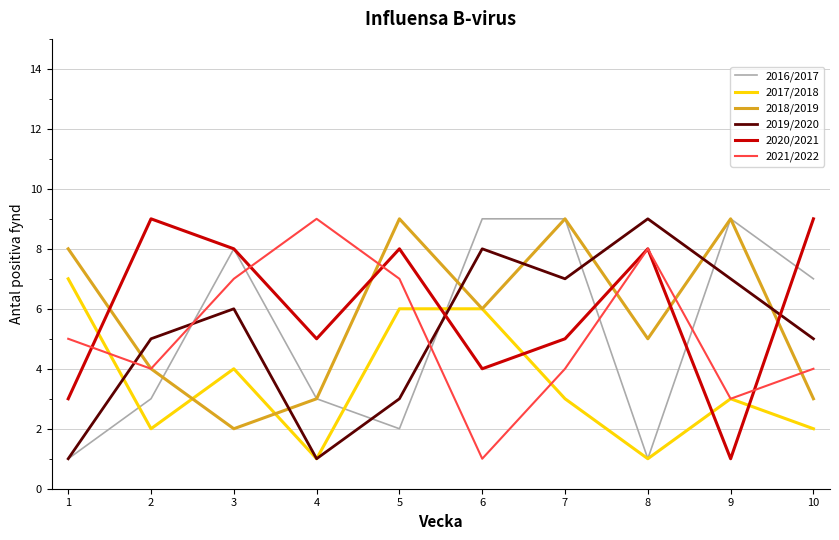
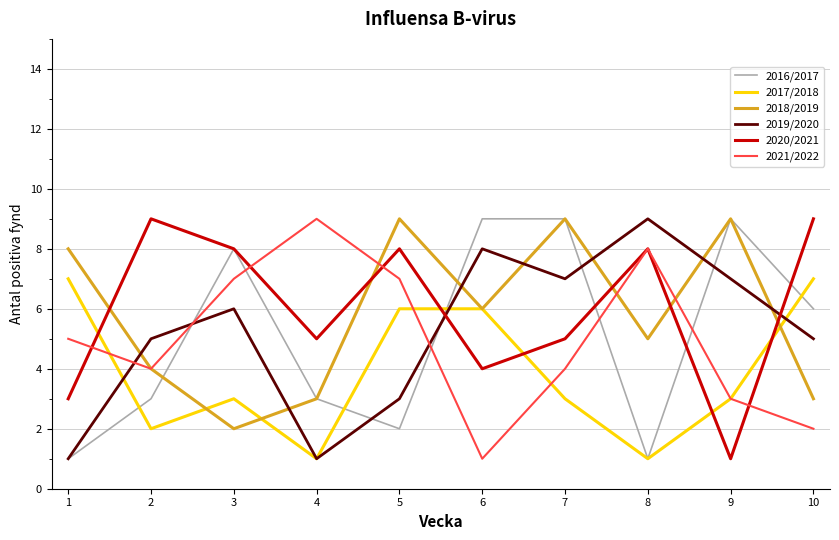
  {
    "2016/2017": {
      "2": 3,
      "5": 2,
      "6": 9,
-     "10": 7
+     "10": 6
    },
    "2017/2018": {
      "1": 7,
      "2": 2,
-     "3": 4,
+     "3": 3,
      "5": 6,
      "7": 3,
-     "10": 2
+     "10": 7
    },
    "2018/2019": {
      "1": 8,
      "3": 2,
      "5": 9,
      "8": 5,
      "10": 3
    },
    "2019/2020": {
      "2": 5,
      "3": 6,
      "5": 3,
      "6": 8,
      "7": 7,
      "8": 9,
      "9": 7,
      "10": 5
    },
    "2020/2021": {
      "1": 3,
      "2": 9,
      "4": 5,
      "5": 8,
      "6": 4,
      "7": 5,
      "9": 1,
      "10": 9
    },
    "2021/2022": {
      "1": 5,
      "3": 7,
      "4": 9,
      "5": 7,
      "6": 1,
      "7": 4,
-     "10": 4
+     "10": 2
    }
  }
